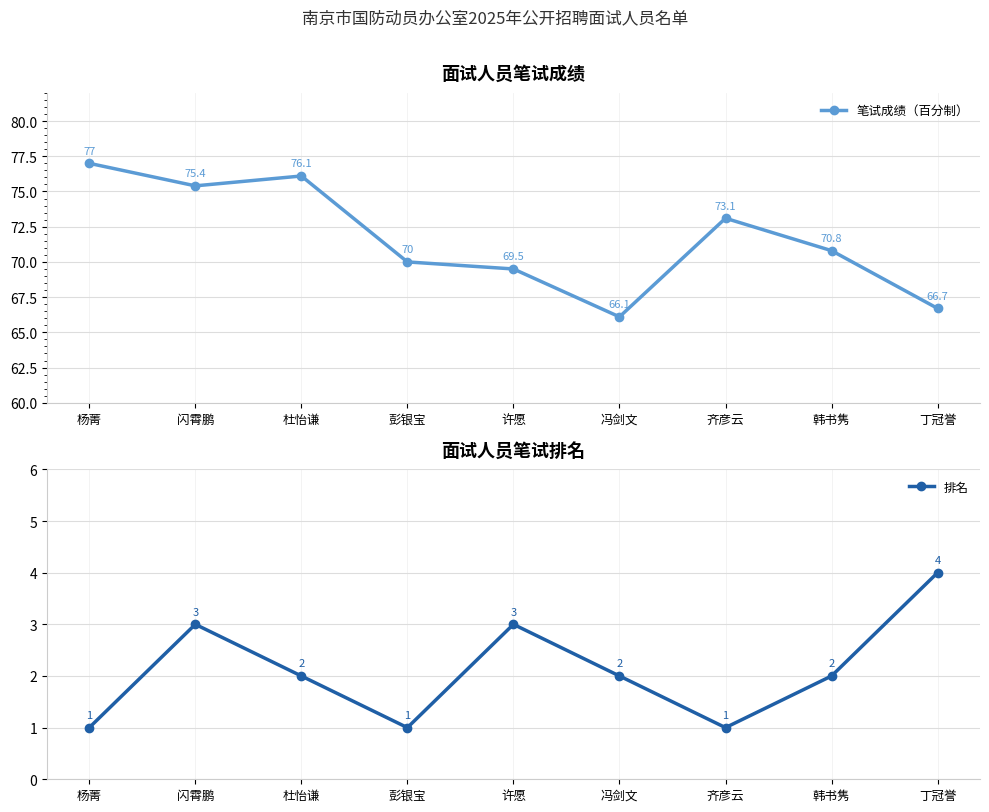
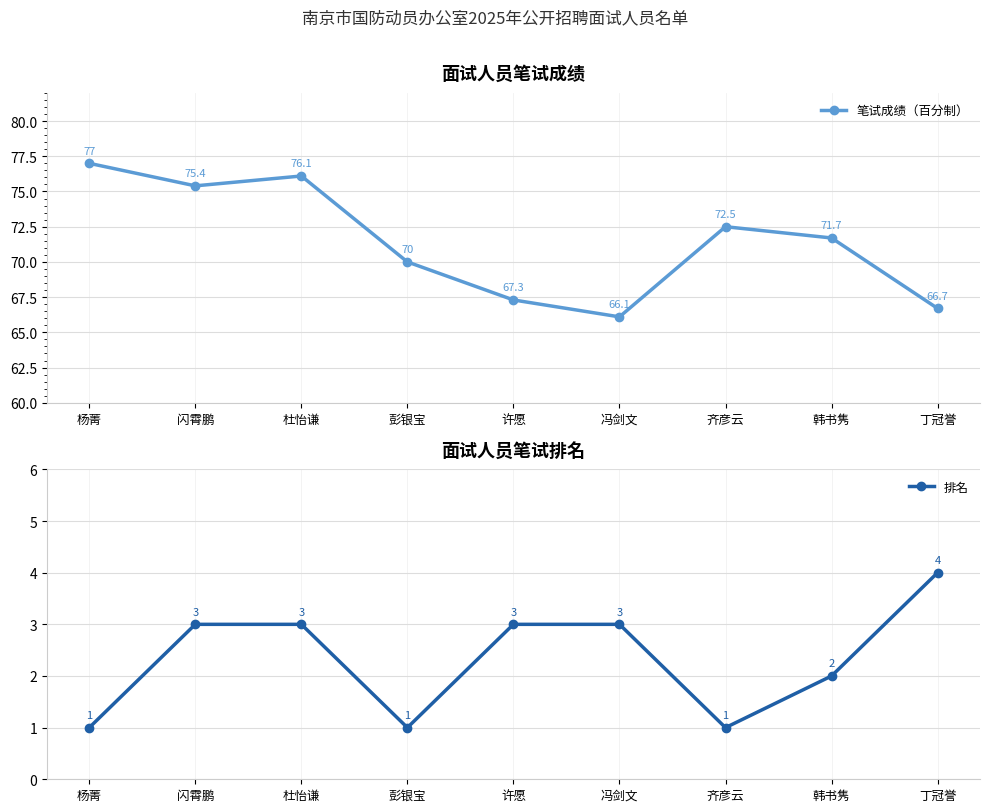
  {
    "面试人员笔试成绩": {
      "杨菁": 77,
      "闪霄鹏": 75.4,
      "杜怡谦": 76.1,
      "彭银宝": 70,
-     "许愿": 69.5,
+     "许愿": 67.3,
      "冯剑文": 66.1,
-     "齐彦云": 73.1,
-     "韩书隽": 70.8,
+     "齐彦云": 72.5,
+     "韩书隽": 71.7,
      "丁冠誉": 66.7
    },
    "面试人员笔试排名": {
      "杨菁": 1,
      "闪霄鹏": 3,
-     "杜怡谦": 2,
+     "杜怡谦": 3,
      "彭银宝": 1,
      "许愿": 3,
-     "冯剑文": 2,
+     "冯剑文": 3,
      "齐彦云": 1,
      "韩书隽": 2,
      "丁冠誉": 4
    }
  }
